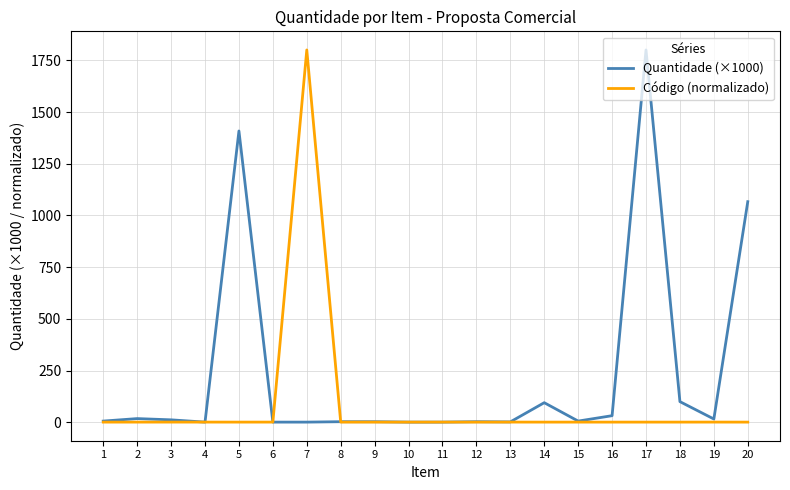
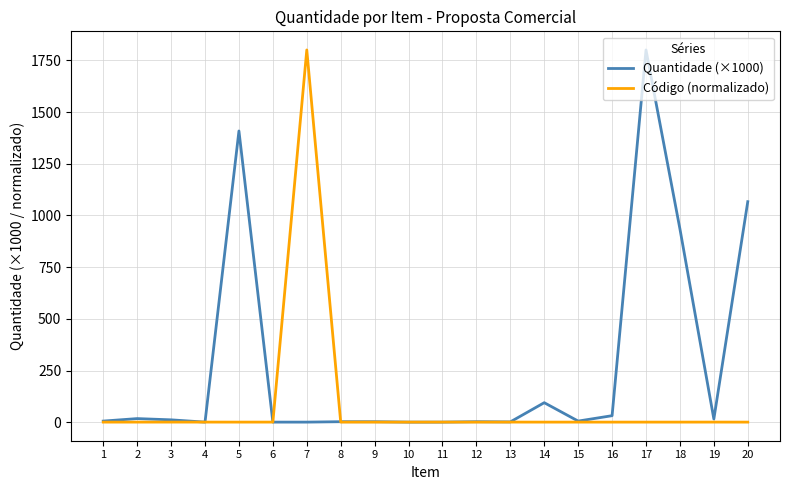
  {
    "Quantidade (×1000)": {
      "2": 20,
      "5": 1410,
      "7": 0,
      "14": 90,
      "16": 30,
-     "18": 100,
+     "18": 930,
      "19": 20,
      "20": 1070
    },
    "Código (normalizado)": {
      "2": 0,
      "5": 0,
      "7": 1800,
      "14": 0,
      "16": 0,
      "17": 0,
      "18": 0,
      "19": 0,
      "20": 0
    }
  }
